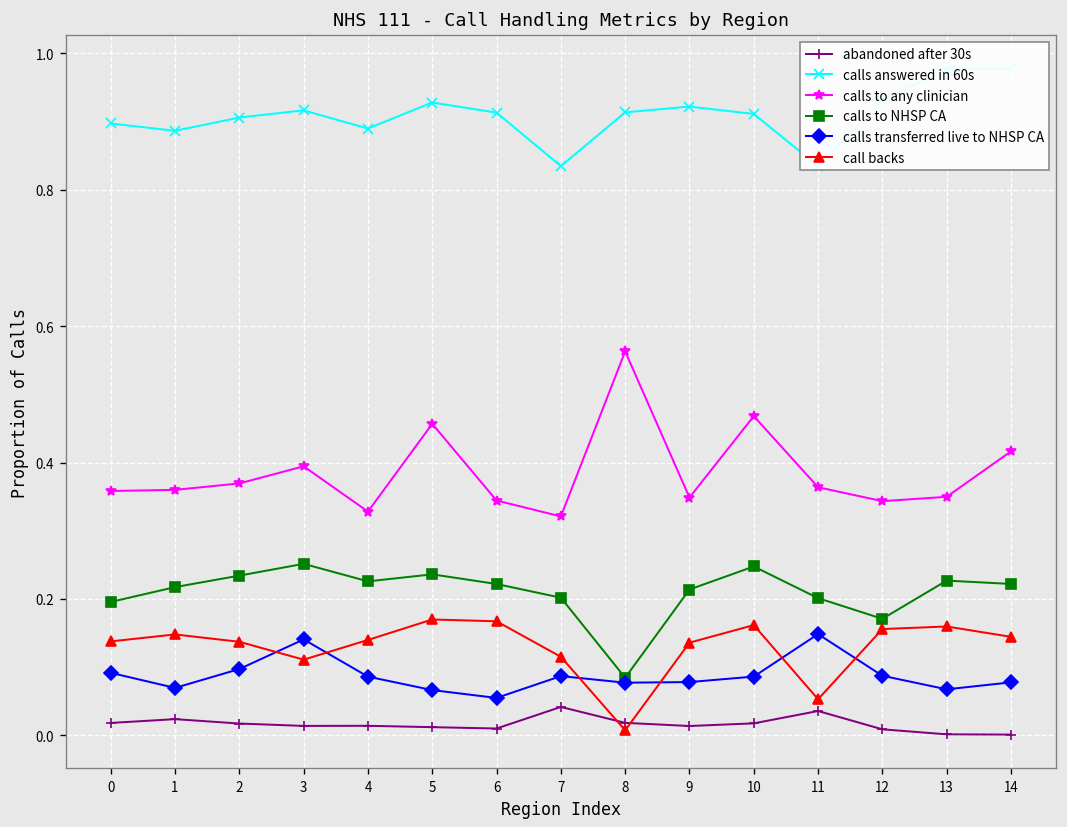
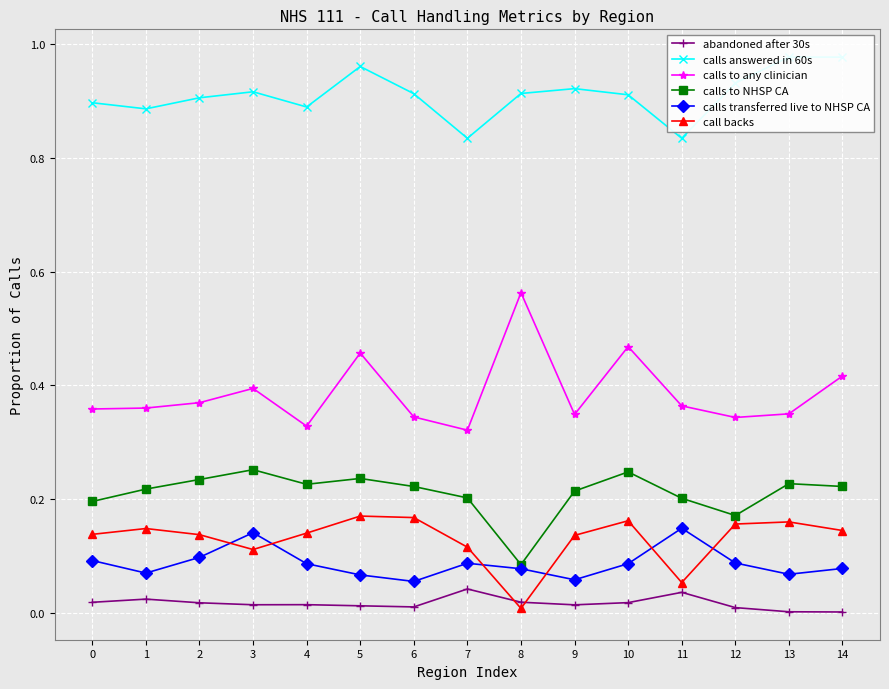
  {
    "abandoned after 30s": {
      "0": 0.02,
      "1": 0.02,
      "2": 0.02,
      "3": 0.01,
      "4": 0.01,
      "5": 0.01,
      "6": 0.01,
      "7": 0.04,
      "8": 0.02,
      "9": 0.01,
      "10": 0.02,
      "11": 0.04,
      "12": 0.01,
      "13": 0.00,
      "14": 0.00
    },
    "calls answered in 60s": {
      "0": 0.90,
      "1": 0.89,
      "2": 0.91,
      "3": 0.92,
      "4": 0.89,
-     "5": 0.93,
+     "5": 0.96,
      "6": 0.91,
      "7": 0.83,
      "8": 0.91,
      "9": 0.92,
      "10": 0.91,
      "11": 0.83
    },
    "calls to any clinician": {
      "0": 0.36,
      "1": 0.36,
      "2": 0.37,
      "3": 0.39,
      "4": 0.33,
      "5": 0.46,
      "6": 0.34,
      "7": 0.32,
      "8": 0.56,
      "9": 0.35,
      "10": 0.47,
      "11": 0.36,
      "12": 0.34,
      "13": 0.35,
      "14": 0.42
    },
    "calls to NHSP CA": {
      "0": 0.20,
      "1": 0.22,
      "2": 0.23,
      "3": 0.25,
      "4": 0.23,
      "5": 0.24,
      "6": 0.22,
      "7": 0.20,
      "8": 0.08,
      "9": 0.21,
      "10": 0.25,
      "11": 0.20,
      "12": 0.17,
      "13": 0.23,
      "14": 0.22
    },
    "calls transferred live to NHSP CA": {
      "0": 0.09,
      "1": 0.07,
      "2": 0.10,
      "3": 0.14,
      "4": 0.09,
      "5": 0.07,
      "6": 0.05,
      "7": 0.09,
      "8": 0.08,
-     "9": 0.08,
+     "9": 0.06,
      "10": 0.09,
      "11": 0.15,
      "12": 0.09,
      "13": 0.07,
      "14": 0.08
    },
    "call backs": {
      "0": 0.14,
      "1": 0.15,
      "2": 0.14,
      "3": 0.11,
      "4": 0.14,
      "5": 0.17,
      "6": 0.17,
      "7": 0.12,
      "8": 0.01,
      "9": 0.14,
      "10": 0.16,
      "11": 0.05,
      "12": 0.16,
      "13": 0.16,
      "14": 0.14
    }
  }
